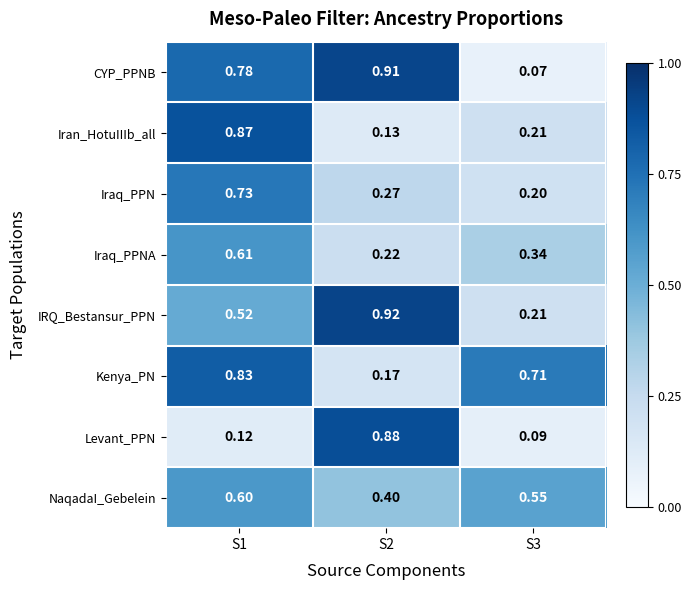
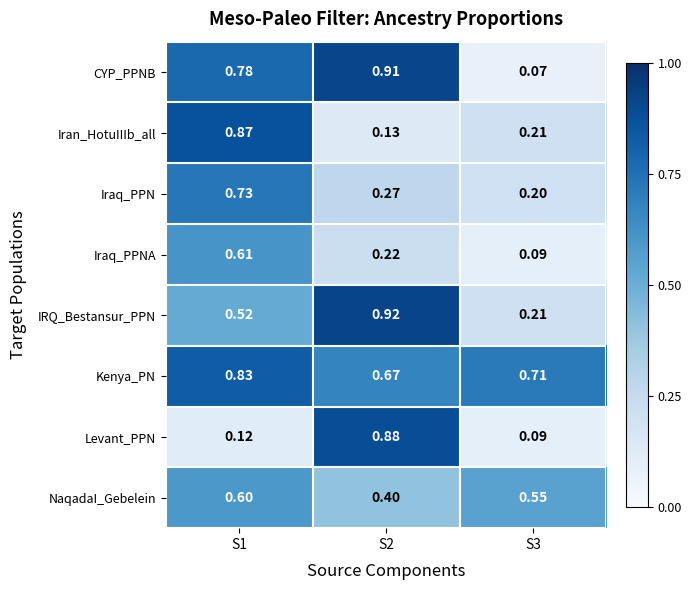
  {
    "CYP_PPNB": {
      "S1": 0.78,
      "S2": 0.91,
      "S3": 0.07
    },
    "Iran_HotuIIIb_all": {
      "S1": 0.87,
      "S2": 0.13,
      "S3": 0.21
    },
    "Iraq_PPN": {
      "S1": 0.73,
      "S2": 0.27,
      "S3": 0.20
    },
    "Iraq_PPNA": {
      "S1": 0.61,
      "S2": 0.22,
-     "S3": 0.34
+     "S3": 0.09
    },
    "IRQ_Bestansur_PPN": {
      "S1": 0.52,
      "S2": 0.92,
      "S3": 0.21
    },
    "Kenya_PN": {
      "S1": 0.83,
-     "S2": 0.17,
+     "S2": 0.67,
      "S3": 0.71
    },
    "Levant_PPN": {
      "S1": 0.12,
      "S2": 0.88,
      "S3": 0.09
    },
    "NaqadaI_Gebelein": {
      "S1": 0.60,
      "S2": 0.40,
      "S3": 0.55
    }
  }
